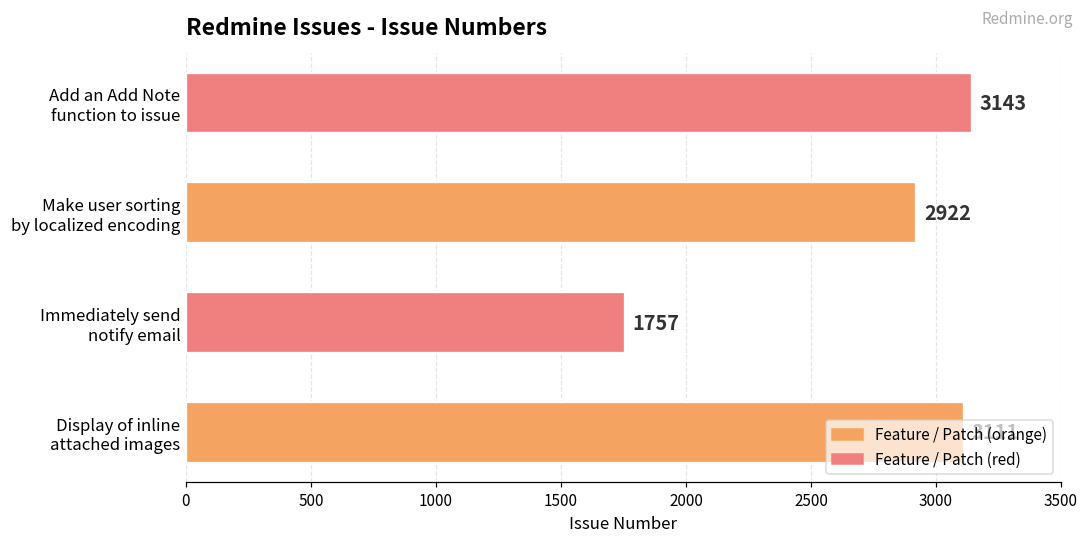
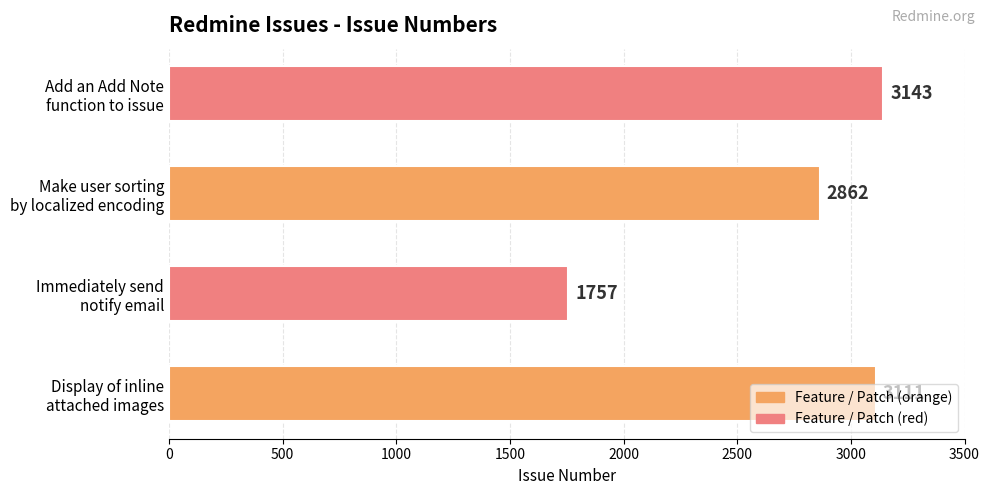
  {
    "Add an Add Note function to issue": 3143,
-   "Make user sorting by localized encoding": 2922,
+   "Make user sorting by localized encoding": 2862,
    "Immediately send notify email": 1757
  }
